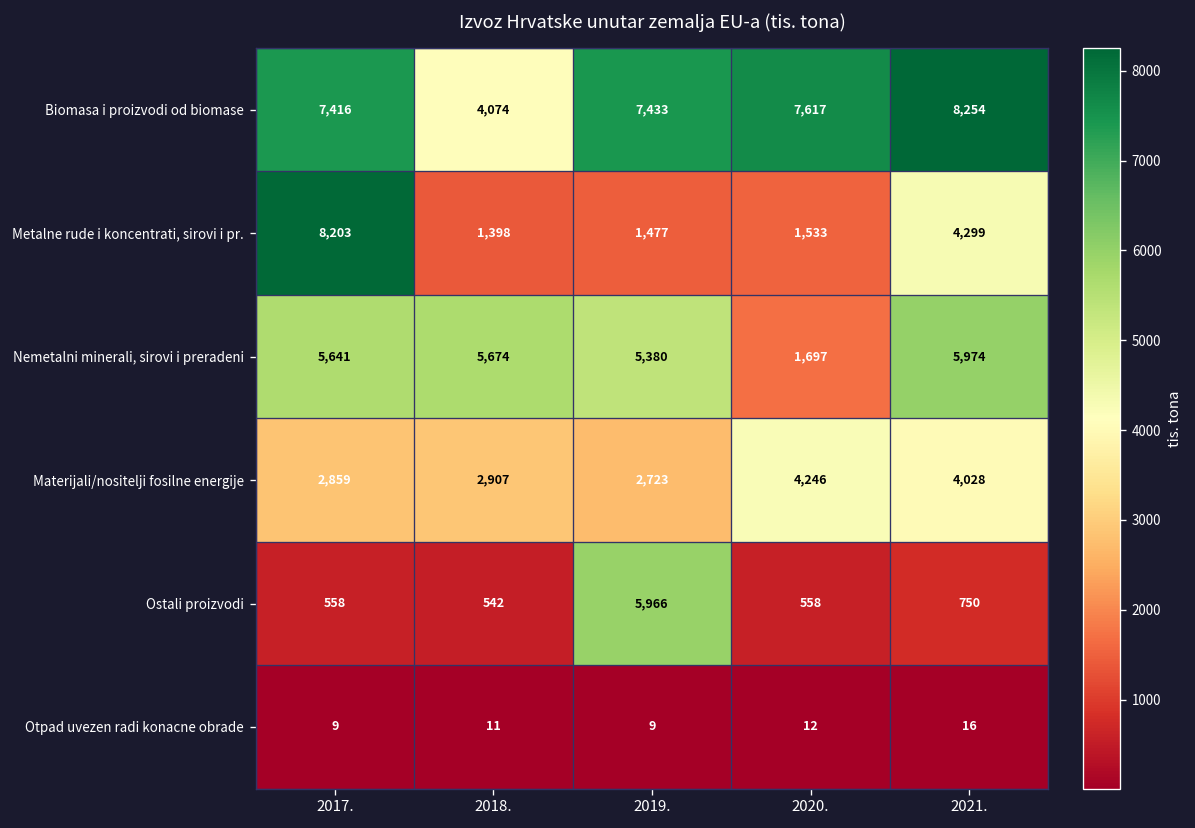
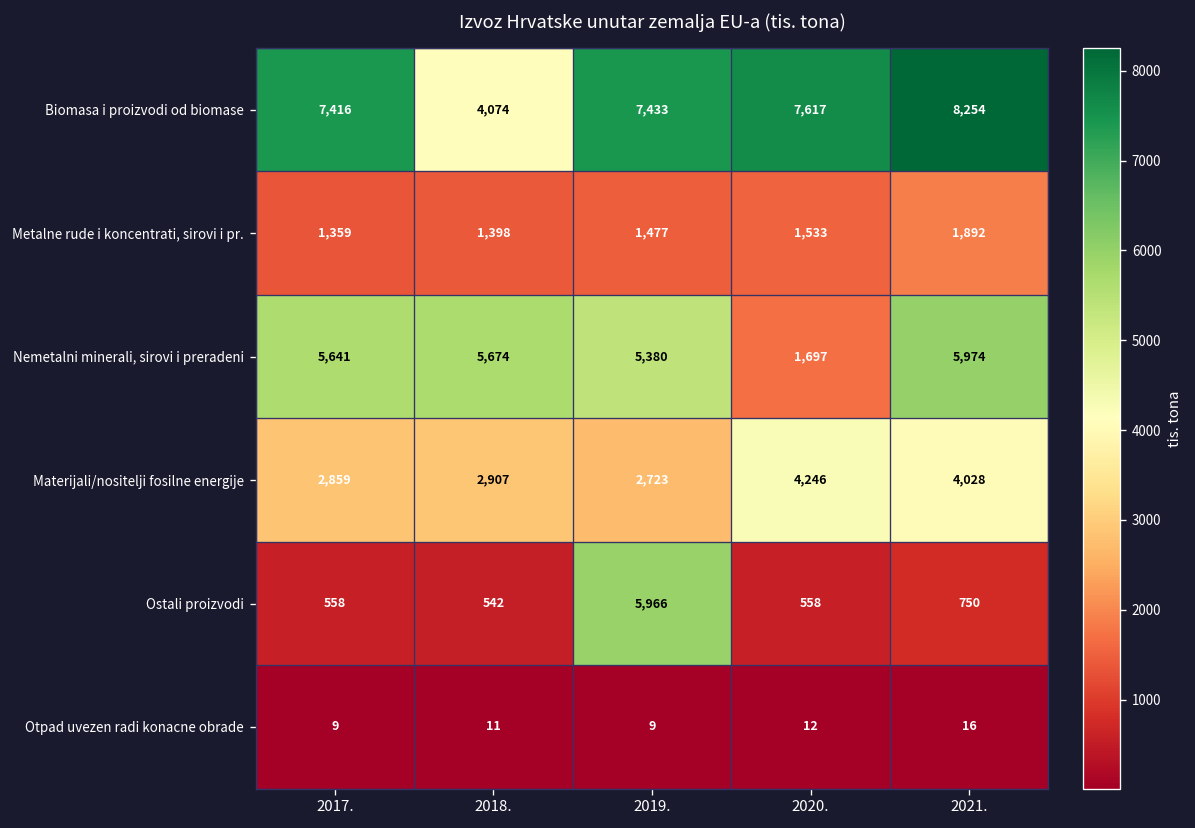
  {
    "Biomasa i proizvodi od biomase": {
      "2017.": "7,416",
      "2018.": "4,074",
      "2019.": "7,433",
      "2020.": "7,617",
      "2021.": "8,254"
    },
    "Metalne rude i koncentrati, sirovi i pr.": {
-     "2017.": "8,203",
+     "2017.": "1,359",
      "2018.": "1,398",
      "2019.": "1,477",
      "2020.": "1,533",
-     "2021.": "4,299"
+     "2021.": "1,892"
    },
    "Nemetalni minerali, sirovi i preradeni": {
      "2017.": "5,641",
      "2018.": "5,674",
      "2019.": "5,380",
      "2020.": "1,697",
      "2021.": "5,974"
    },
    "Materijali/nositelji fosilne energije": {
      "2017.": "2,859",
      "2018.": "2,907",
      "2019.": "2,723",
      "2020.": "4,246",
      "2021.": "4,028"
    },
    "Ostali proizvodi": {
      "2017.": "558",
      "2018.": "542",
      "2019.": "5,966",
      "2020.": "558",
      "2021.": "750"
    },
    "Otpad uvezen radi konacne obrade": {
      "2017.": "9",
      "2018.": "11",
      "2019.": "9",
      "2020.": "12",
      "2021.": "16"
    }
  }
